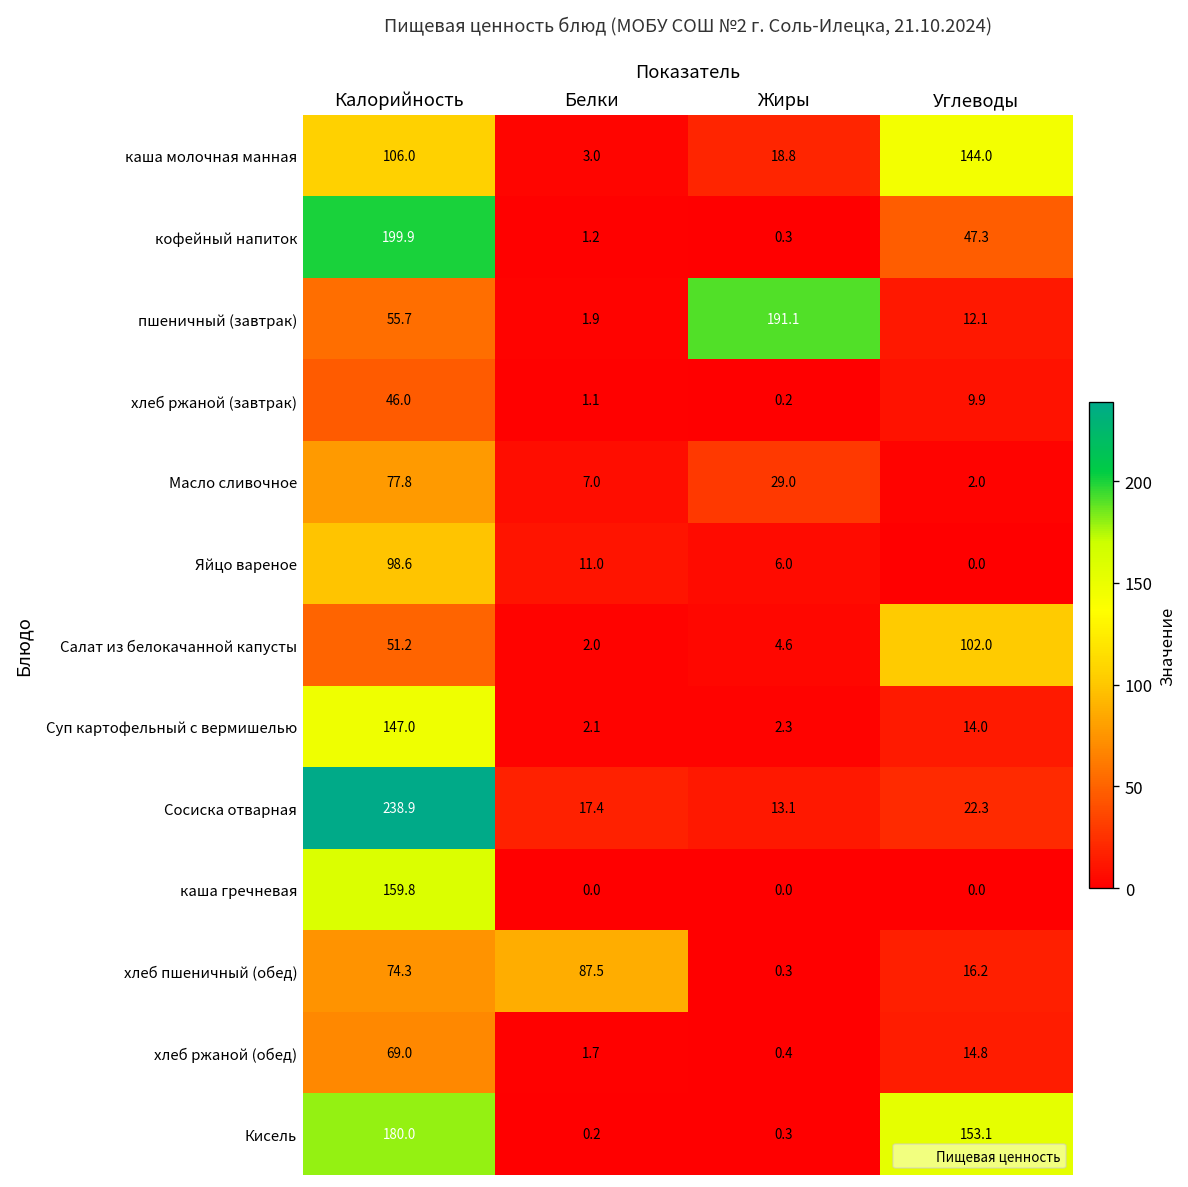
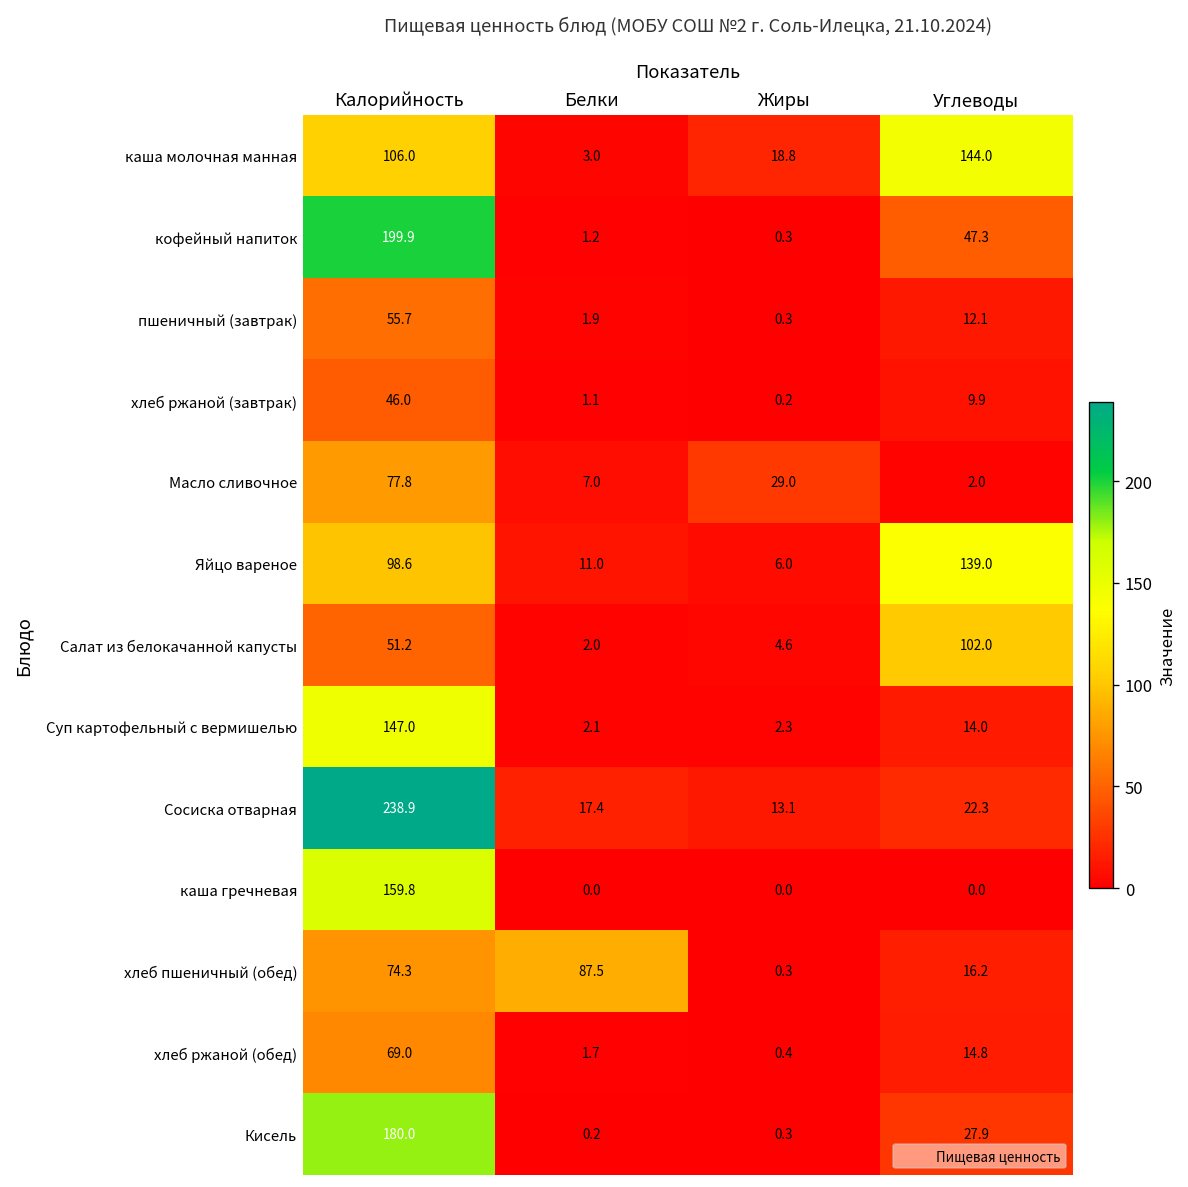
  {
    "каша молочная манная": {
      "Калорийность": 106.0,
      "Белки": 3.0,
      "Жиры": 18.8,
      "Углеводы": 144.0
    },
    "кофейный напиток": {
      "Калорийность": 199.9,
      "Белки": 1.2,
      "Жиры": 0.3,
      "Углеводы": 47.3
    },
    "пшеничный (завтрак)": {
      "Калорийность": 55.7,
      "Белки": 1.9,
-     "Жиры": 191.1,
+     "Жиры": 0.3,
      "Углеводы": 12.1
    },
    "хлеб ржаной (завтрак)": {
      "Калорийность": 46.0,
      "Белки": 1.1,
      "Жиры": 0.2,
      "Углеводы": 9.9
    },
    "Масло сливочное": {
      "Калорийность": 77.8,
      "Белки": 7.0,
      "Жиры": 29.0,
      "Углеводы": 2.0
    },
    "Яйцо вареное": {
      "Калорийность": 98.6,
      "Белки": 11.0,
      "Жиры": 6.0,
-     "Углеводы": 0.0
+     "Углеводы": 139.0
    },
    "Салат из белокачанной капусты": {
      "Калорийность": 51.2,
      "Белки": 2.0,
      "Жиры": 4.6,
      "Углеводы": 102.0
    },
    "Суп картофельный с вермишелью": {
      "Калорийность": 147.0,
      "Белки": 2.1,
      "Жиры": 2.3,
      "Углеводы": 14.0
    },
    "Сосиска отварная": {
      "Калорийность": 238.9,
      "Белки": 17.4,
      "Жиры": 13.1,
      "Углеводы": 22.3
    },
    "каша гречневая": {
      "Калорийность": 159.8,
      "Белки": 0.0,
      "Жиры": 0.0,
      "Углеводы": 0.0
    },
    "хлеб пшеничный (обед)": {
      "Калорийность": 74.3,
      "Белки": 87.5,
      "Жиры": 0.3,
      "Углеводы": 16.2
    },
    "хлеб ржаной (обед)": {
      "Калорийность": 69.0,
      "Белки": 1.7,
      "Жиры": 0.4,
      "Углеводы": 14.8
    },
    "Кисель": {
      "Калорийность": 180.0,
      "Белки": 0.2,
      "Жиры": 0.3,
-     "Углеводы": 153.1
+     "Углеводы": 27.9
    }
  }
